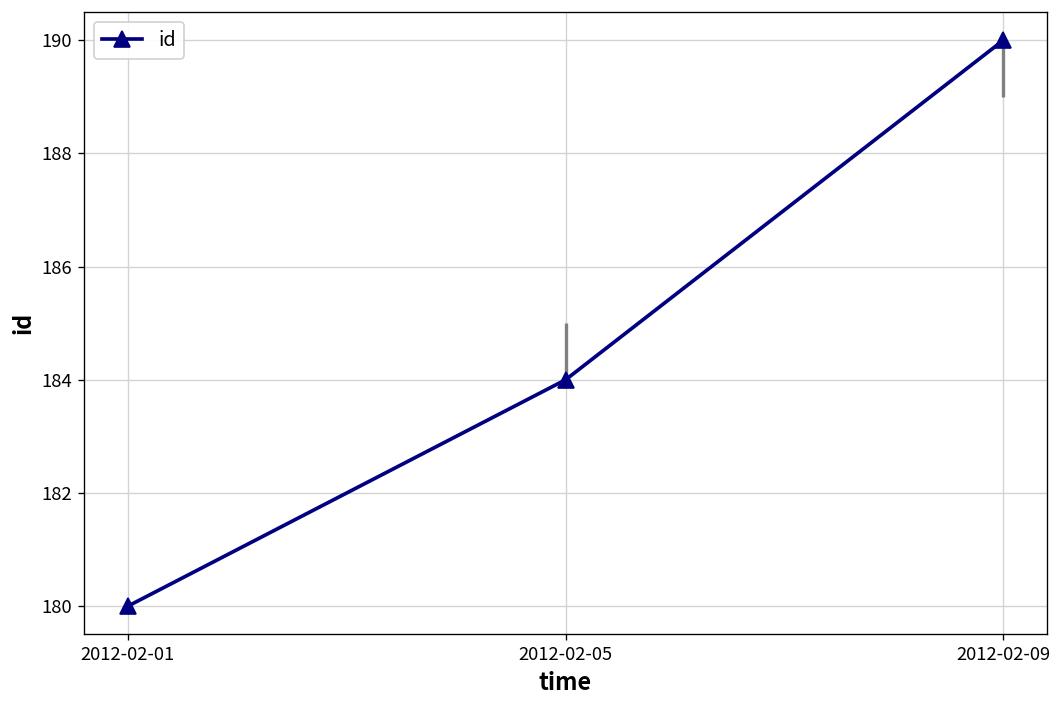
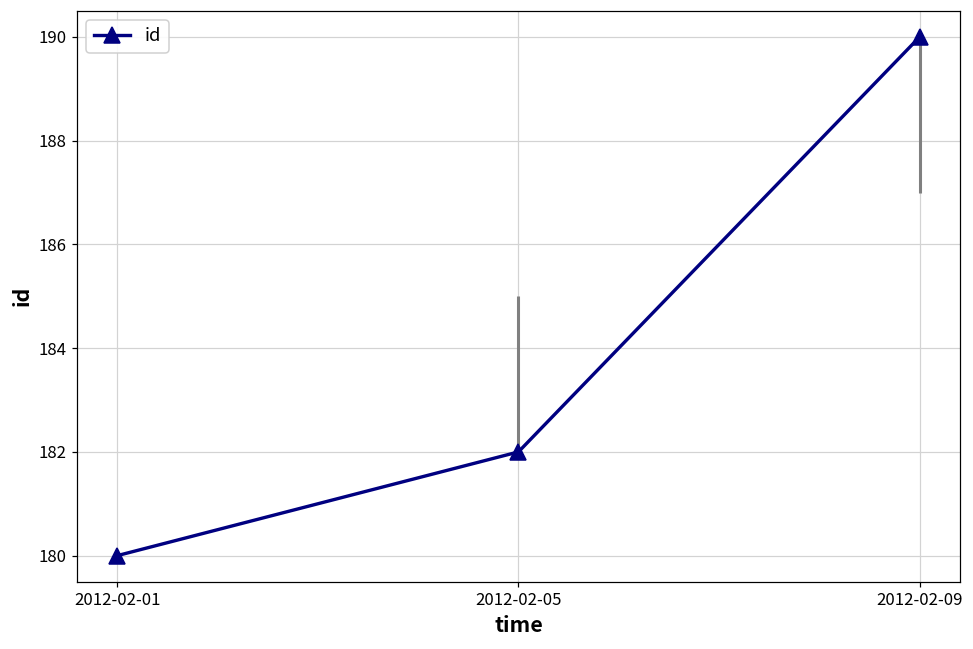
  {
    "2012-02-01": 180,
-   "2012-02-05": 184,
+   "2012-02-05": 182,
    "2012-02-09": 190
  }
